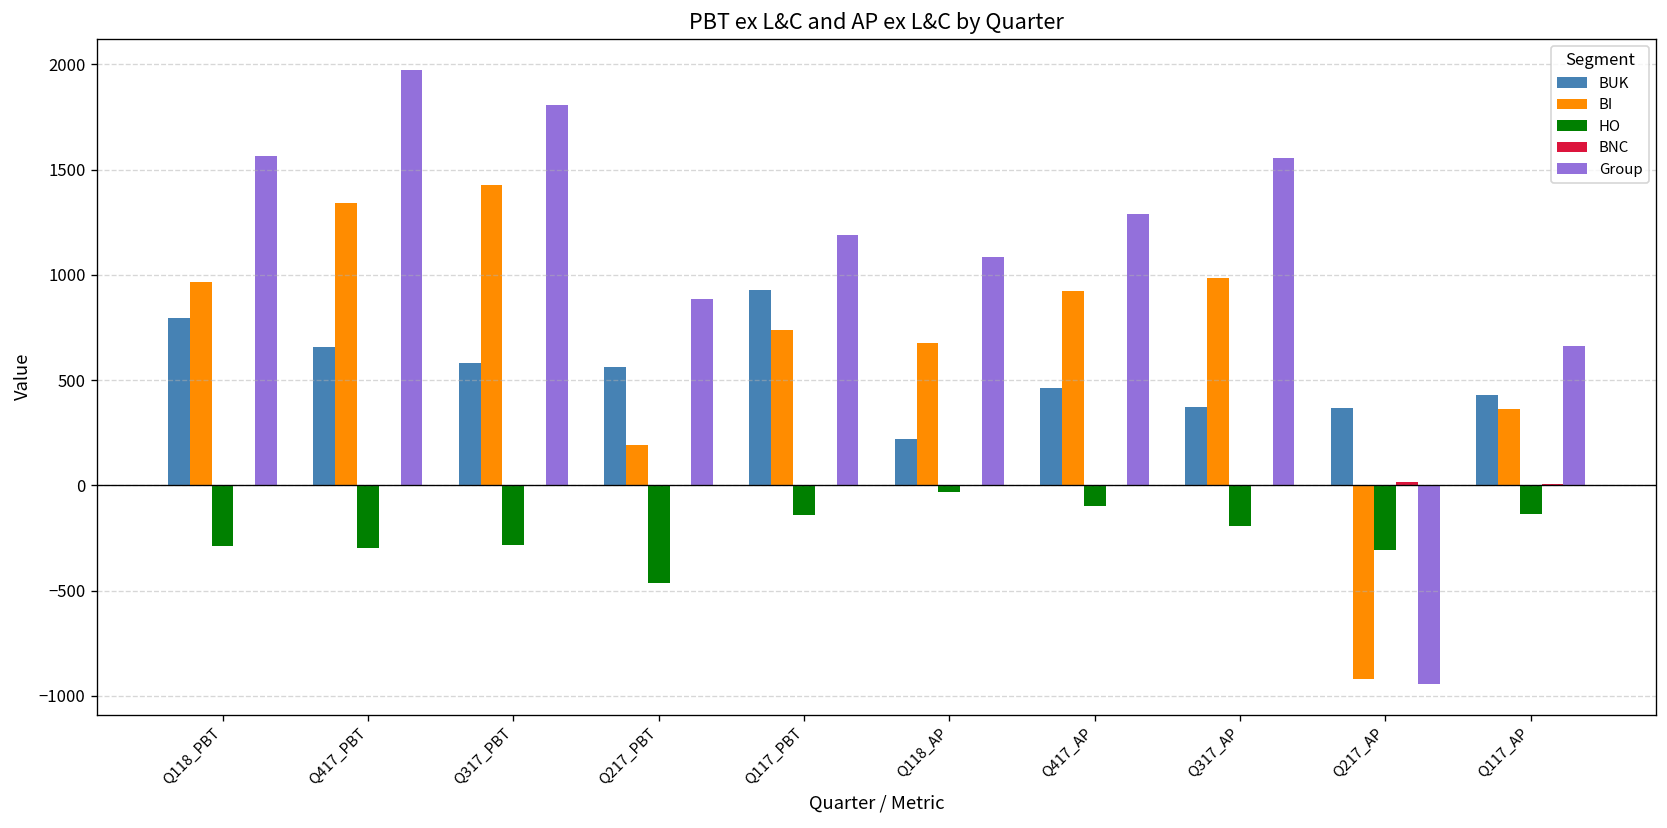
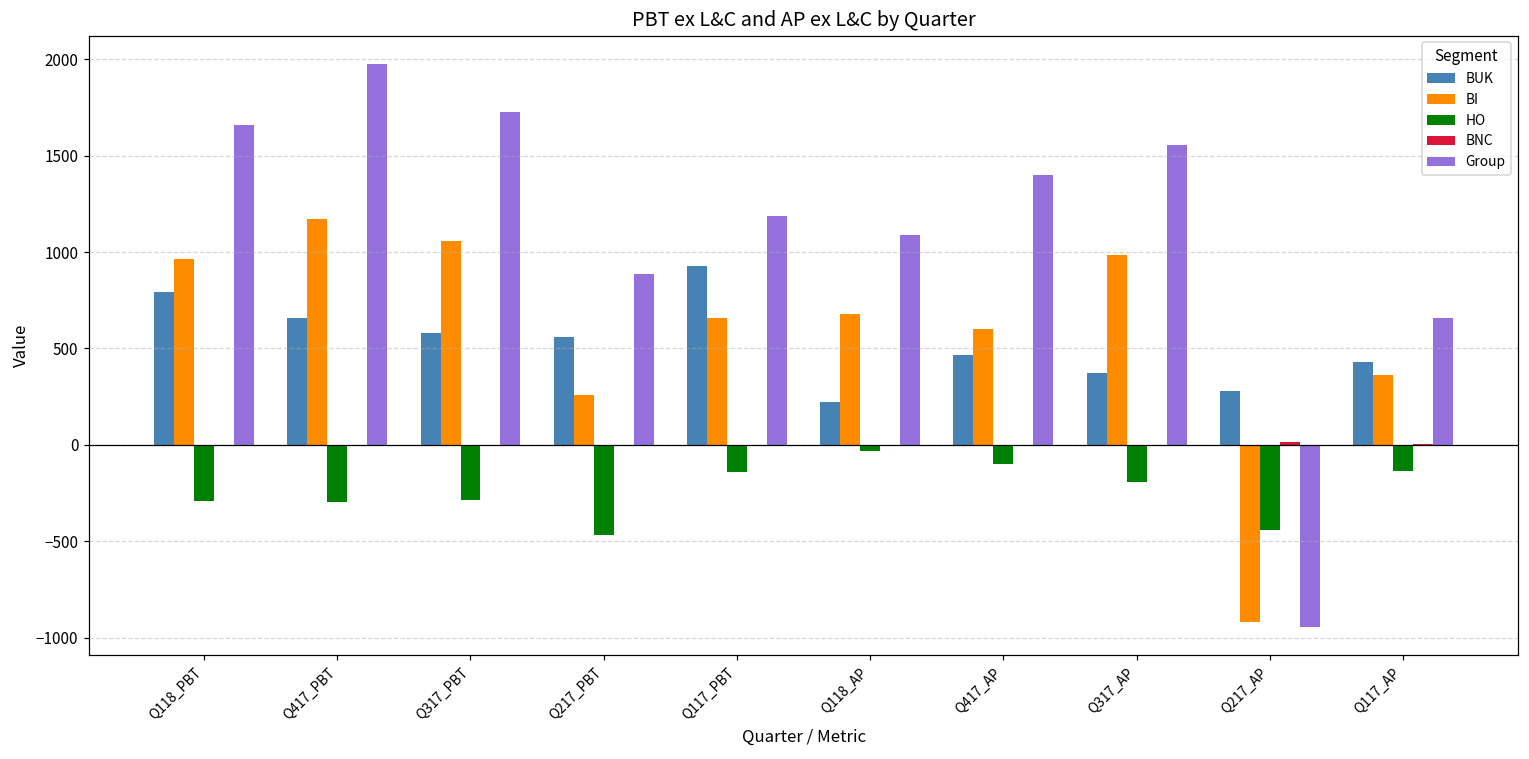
  {
    "BUK": {
      "Q118_PBT": 790,
      "Q417_PBT": 660,
      "Q317_PBT": 580,
      "Q217_PBT": 560,
      "Q117_PBT": 930,
      "Q118_AP": 220,
      "Q417_AP": 460,
      "Q317_AP": 370,
-     "Q217_AP": 370,
+     "Q217_AP": 280,
      "Q117_AP": 430
    },
    "BI": {
      "Q118_PBT": 970,
-     "Q417_PBT": 1340,
-     "Q317_PBT": 1430,
-     "Q217_PBT": 190,
-     "Q117_PBT": 740,
+     "Q417_PBT": 1170,
+     "Q317_PBT": 1060,
+     "Q217_PBT": 260,
+     "Q117_PBT": 660,
      "Q118_AP": 680,
-     "Q417_AP": 920,
+     "Q417_AP": 600,
      "Q317_AP": 990,
      "Q217_AP": -920,
      "Q117_AP": 360
    },
    "HO": {
      "Q118_PBT": -290,
      "Q417_PBT": -300,
      "Q317_PBT": -280,
      "Q217_PBT": -470,
      "Q117_PBT": -140,
      "Q118_AP": -30,
      "Q417_AP": -100,
      "Q317_AP": -190,
-     "Q217_AP": -310,
+     "Q217_AP": -440,
      "Q117_AP": -130
    },
    "BNC": {
      "Q118_PBT": 0,
      "Q417_PBT": 0,
      "Q317_PBT": 0,
      "Q217_PBT": 0,
      "Q117_PBT": 0,
      "Q118_AP": 0,
      "Q417_AP": 0,
      "Q317_AP": 0
    },
    "Group": {
-     "Q118_PBT": 1570,
+     "Q118_PBT": 1660,
      "Q417_PBT": 1980,
-     "Q317_PBT": 1810,
+     "Q317_PBT": 1730,
      "Q217_PBT": 890,
      "Q117_PBT": 1190,
      "Q118_AP": 1090,
-     "Q417_AP": 1290,
+     "Q417_AP": 1400,
      "Q317_AP": 1560,
      "Q217_AP": -940,
      "Q117_AP": 660
    }
  }
